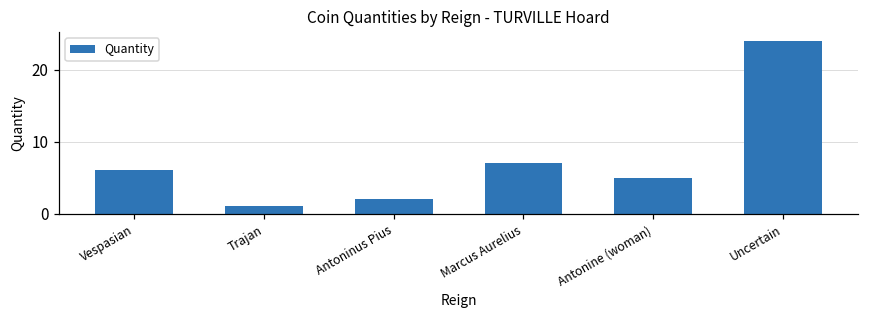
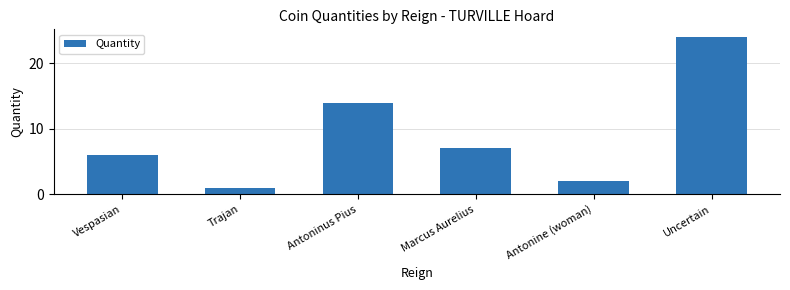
  {
    "Vespasian": 6,
    "Trajan": 1,
-   "Antoninus Pius": 2,
+   "Antoninus Pius": 14,
    "Marcus Aurelius": 7,
-   "Antonine (woman)": 5,
+   "Antonine (woman)": 2,
    "Uncertain": 24
  }
